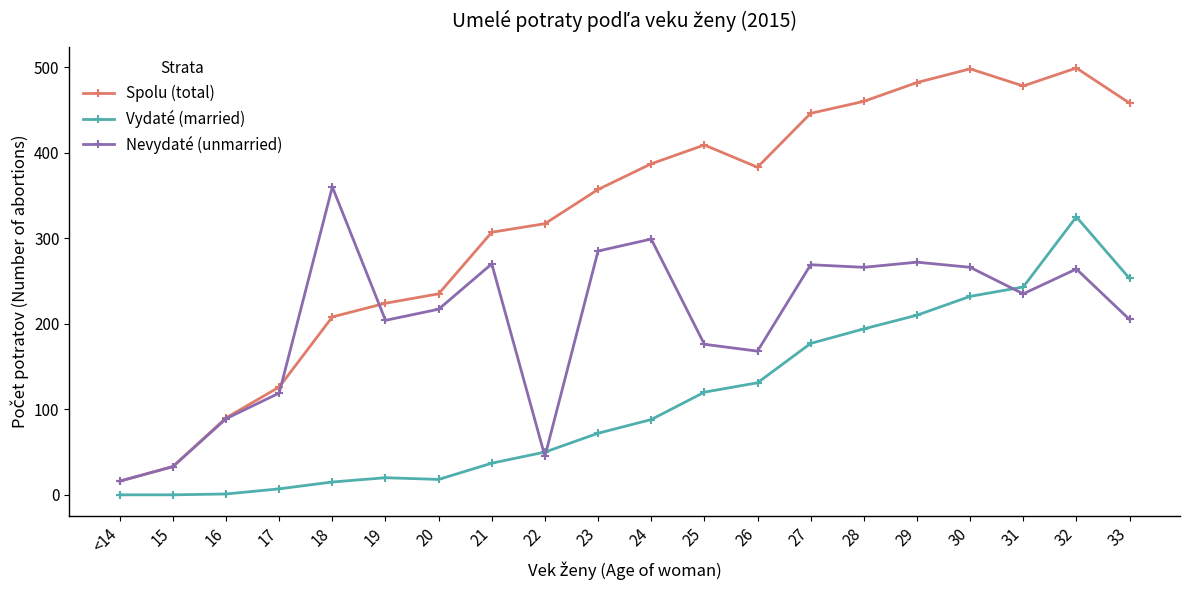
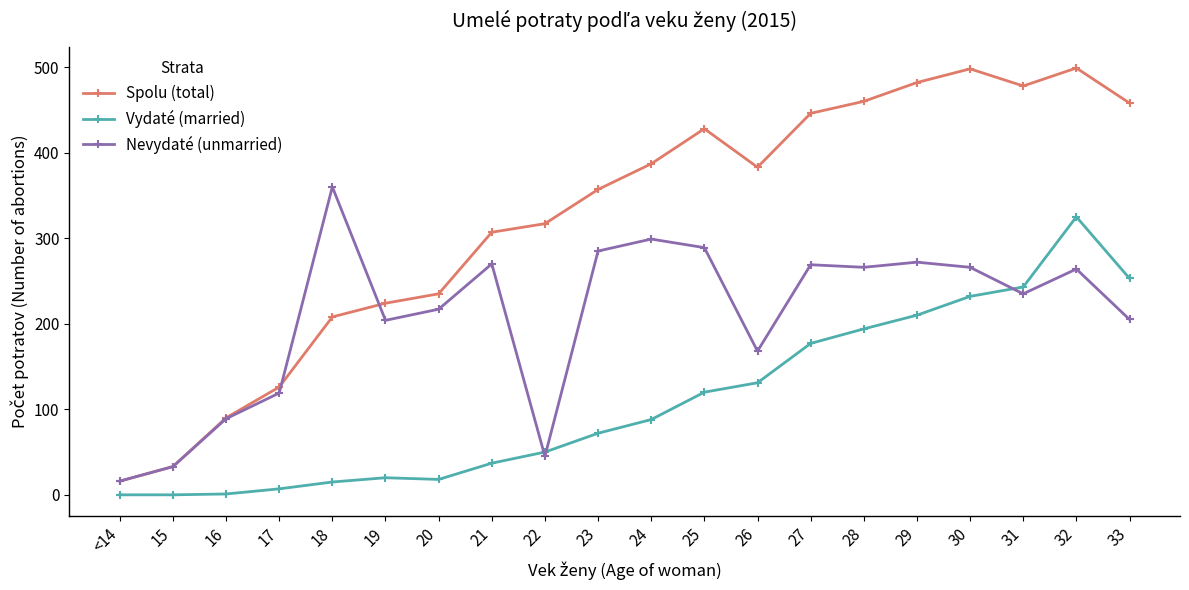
  {
    "Spolu (total)": {
      "17": 130,
      "18": 210,
      "19": 220,
      "20": 240,
      "21": 310,
      "22": 320,
      "23": 360,
      "24": 390,
-     "25": 410,
+     "25": 430,
      "26": 380,
      "27": 450,
      "28": 460,
      "29": 480,
      "30": 500,
      "31": 480,
      "32": 500,
      "33": 460
    },
    "Vydaté (married)": {
      "<14": 0,
      "15": 0,
      "16": 0,
      "17": 10,
      "18": 20,
      "19": 20,
      "20": 20,
      "21": 40,
      "22": 50,
      "23": 70,
      "24": 90,
      "25": 120,
      "26": 130,
      "27": 180,
      "28": 190,
      "29": 210,
      "30": 230,
      "31": 240,
      "32": 330,
      "33": 250
    },
    "Nevydaté (unmarried)": {
      "17": 120,
      "18": 360,
      "19": 200,
      "20": 220,
      "21": 270,
      "22": 50,
      "23": 290,
      "24": 300,
-     "25": 180,
+     "25": 290,
      "26": 170,
      "27": 270,
      "28": 270,
      "29": 270,
      "30": 270,
      "31": 240,
      "32": 260,
      "33": 210
    }
  }
